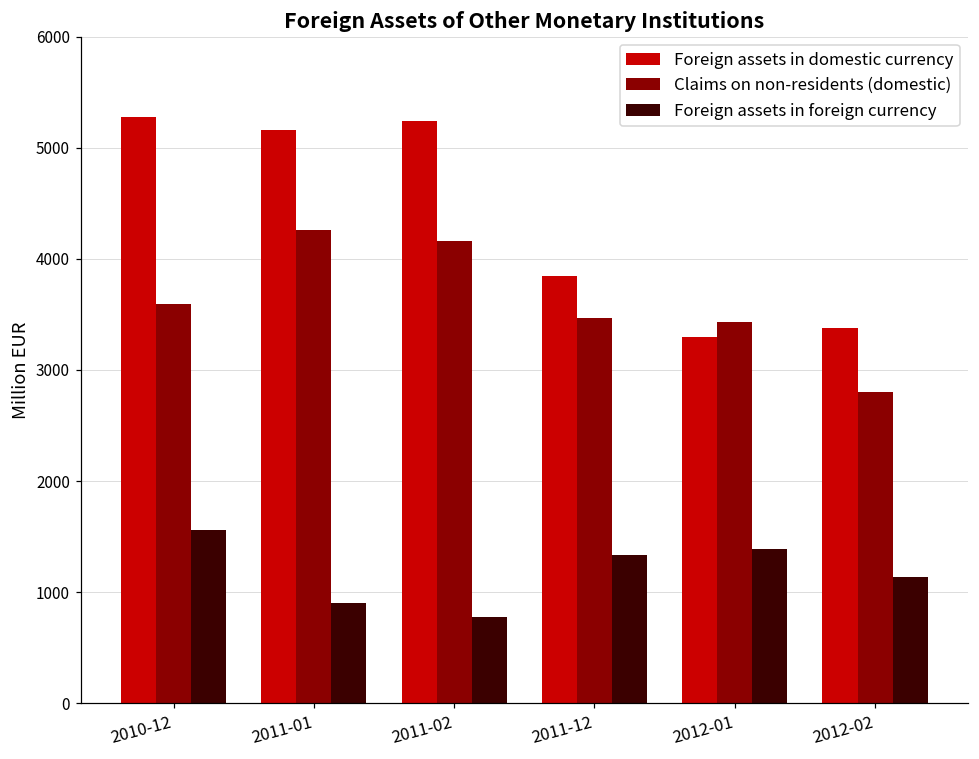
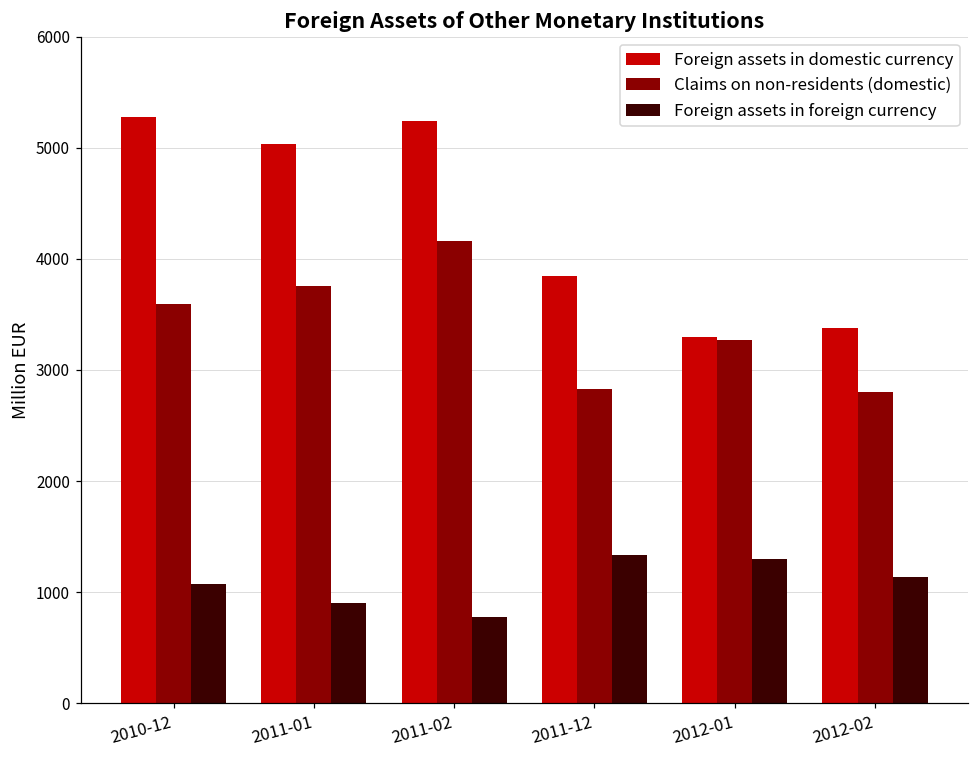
  {
    "Foreign assets in domestic currency": {
      "2010-12": 5280,
-     "2011-01": 5160,
+     "2011-01": 5030,
      "2011-02": 5240,
      "2011-12": 3840,
      "2012-01": 3300,
      "2012-02": 3380
    },
    "Claims on non-residents (domestic)": {
      "2010-12": 3600,
-     "2011-01": 4260,
+     "2011-01": 3760,
      "2011-02": 4160,
-     "2011-12": 3470,
-     "2012-01": 3430,
+     "2011-12": 2830,
+     "2012-01": 3270,
      "2012-02": 2800
    },
    "Foreign assets in foreign currency": {
-     "2010-12": 1560,
+     "2010-12": 1080,
      "2011-01": 900,
      "2011-02": 770,
      "2011-12": 1340,
-     "2012-01": 1390,
+     "2012-01": 1300,
      "2012-02": 1140
    }
  }
